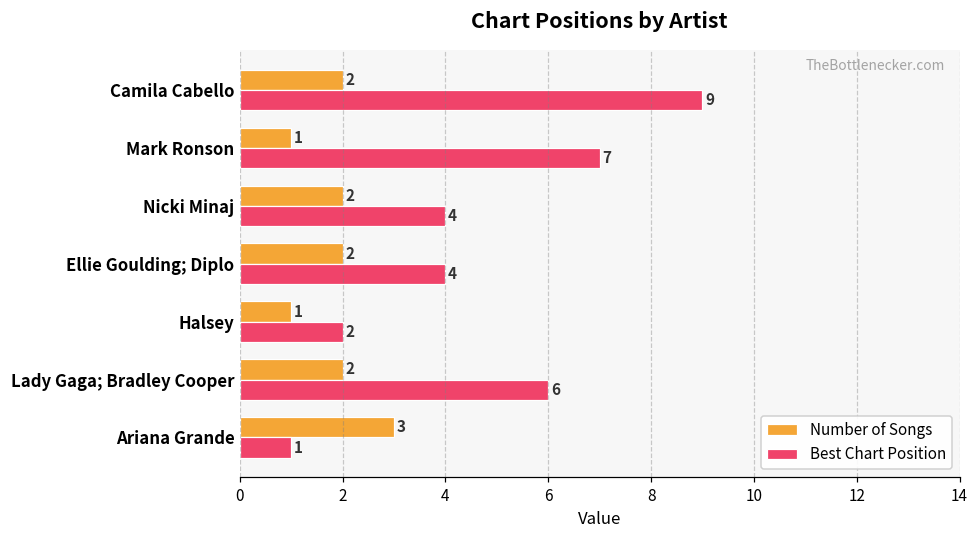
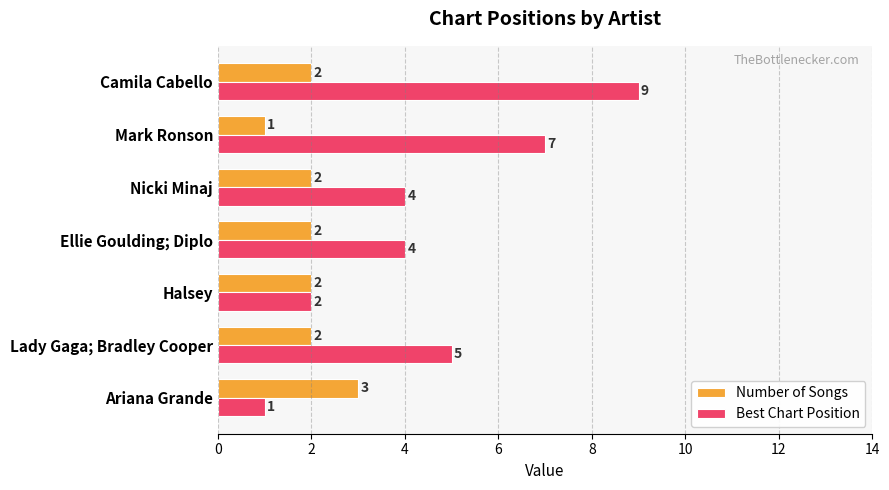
  {
    "Number of Songs": {
      "Camila Cabello": 2,
      "Mark Ronson": 1,
      "Nicki Minaj": 2,
      "Ellie Goulding; Diplo": 2,
-     "Halsey": 1,
+     "Halsey": 2,
      "Lady Gaga; Bradley Cooper": 2,
      "Ariana Grande": 3
    },
    "Best Chart Position": {
      "Camila Cabello": 9,
      "Mark Ronson": 7,
      "Nicki Minaj": 4,
      "Ellie Goulding; Diplo": 4,
      "Halsey": 2,
-     "Lady Gaga; Bradley Cooper": 6,
+     "Lady Gaga; Bradley Cooper": 5,
      "Ariana Grande": 1
    }
  }
